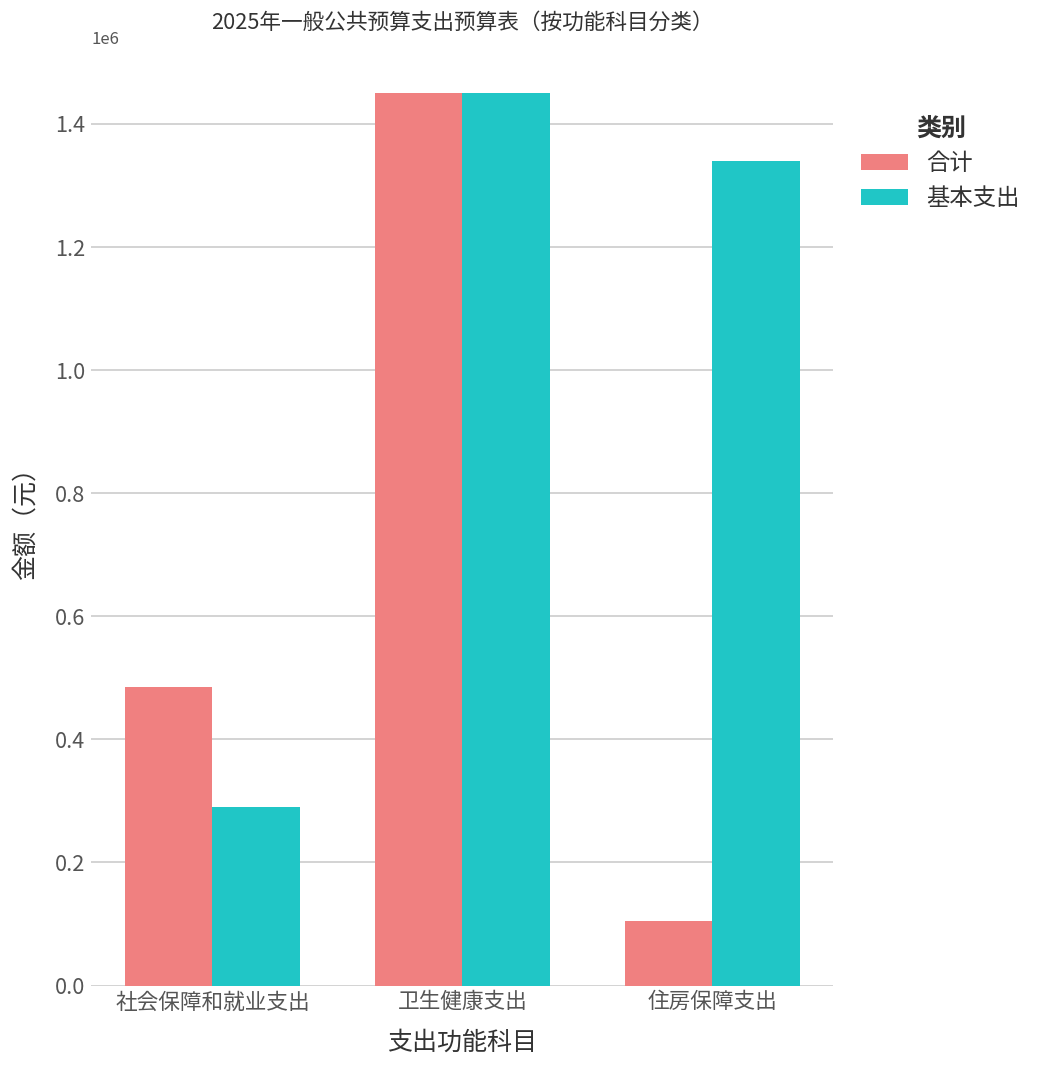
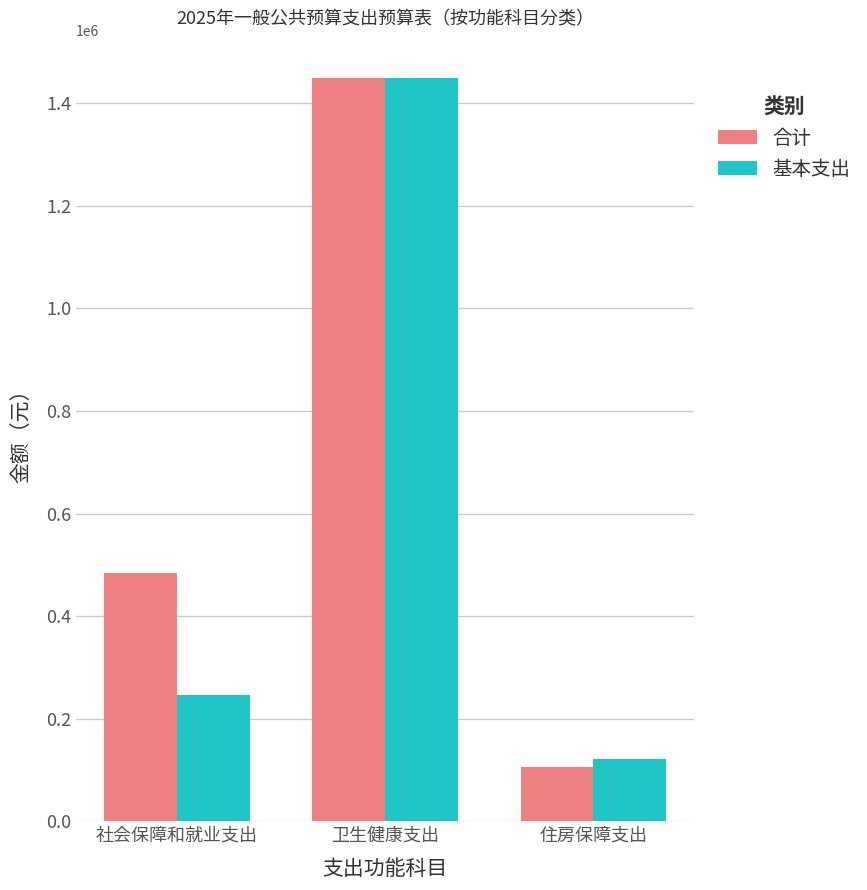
  {
    "合计": {
      "社会保障和就业支出": 480000,
      "卫生健康支出": 1450000,
      "住房保障支出": 100000
    },
    "基本支出": {
-     "社会保障和就业支出": 290000,
+     "社会保障和就业支出": 250000,
      "卫生健康支出": 1450000,
-     "住房保障支出": 1340000
+     "住房保障支出": 120000
    }
  }
